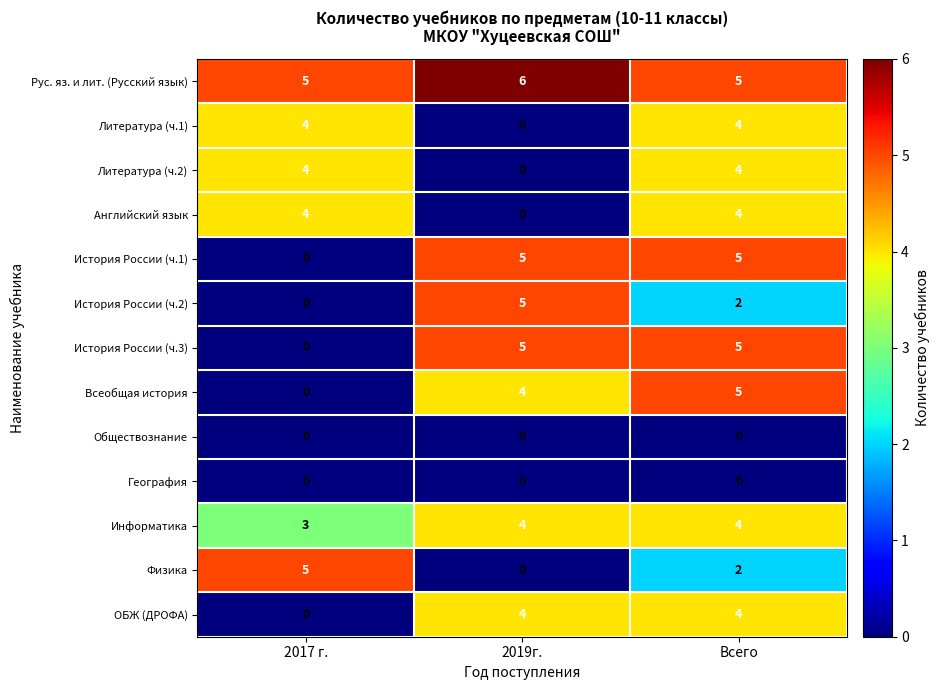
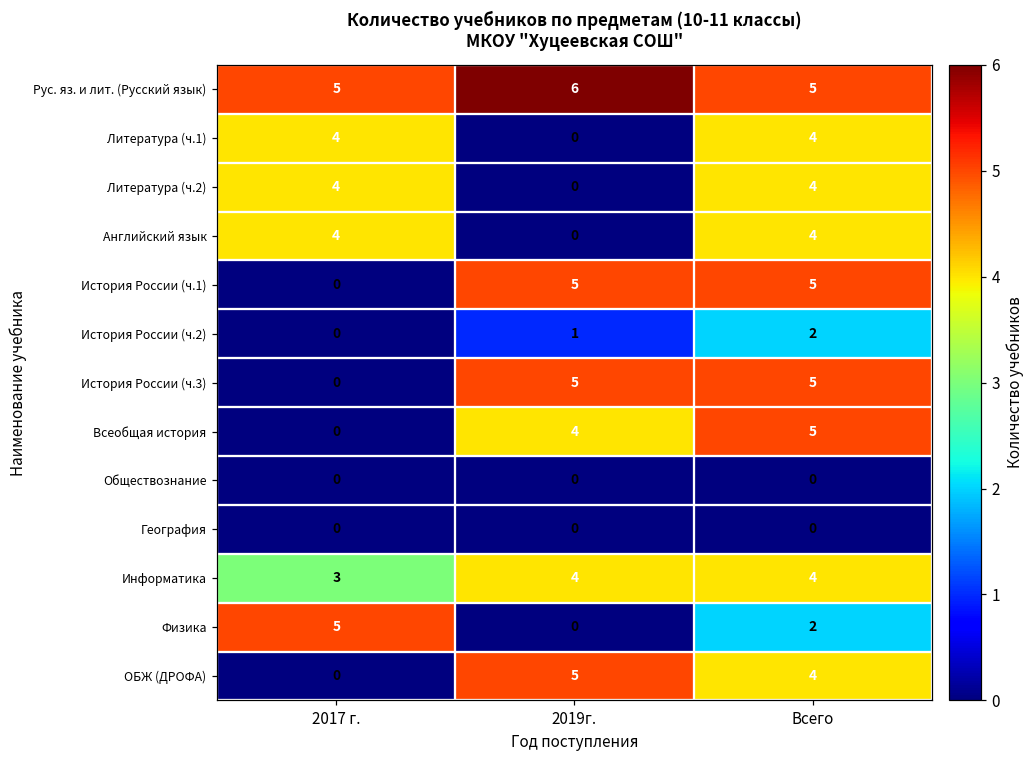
  {
    "Рус. яз. и лит. (Русский язык)": {
      "2017 г.": 5,
      "2019г.": 6,
      "Всего": 5
    },
    "Литература (ч.1)": {
      "2017 г.": 4,
      "2019г.": 0,
      "Всего": 4
    },
    "Литература (ч.2)": {
      "2017 г.": 4,
      "2019г.": 0,
      "Всего": 4
    },
    "Английский язык": {
      "2017 г.": 4,
      "2019г.": 0,
      "Всего": 4
    },
    "История России (ч.1)": {
      "2017 г.": 0,
      "2019г.": 5,
      "Всего": 5
    },
    "История России (ч.2)": {
      "2017 г.": 0,
-     "2019г.": 5,
+     "2019г.": 1,
      "Всего": 2
    },
    "История России (ч.3)": {
      "2017 г.": 0,
      "2019г.": 5,
      "Всего": 5
    },
    "Всеобщая история": {
      "2017 г.": 0,
      "2019г.": 4,
      "Всего": 5
    },
    "Обществознание": {
      "2017 г.": 0,
      "2019г.": 0,
      "Всего": 0
    },
    "География": {
      "2017 г.": 0,
      "2019г.": 0,
      "Всего": 0
    },
    "Информатика": {
      "2017 г.": 3,
      "2019г.": 4,
      "Всего": 4
    },
    "Физика": {
      "2017 г.": 5,
      "2019г.": 0,
      "Всего": 2
    },
    "ОБЖ (ДРОФА)": {
      "2017 г.": 0,
-     "2019г.": 4,
+     "2019г.": 5,
      "Всего": 4
    }
  }
